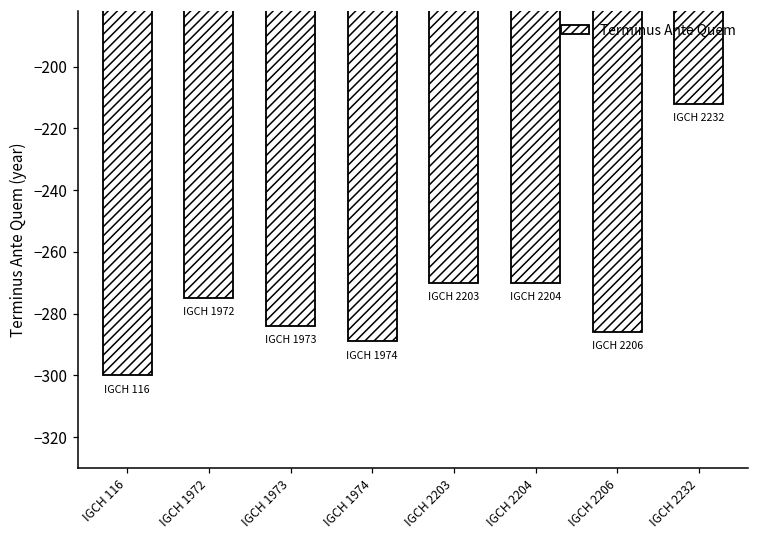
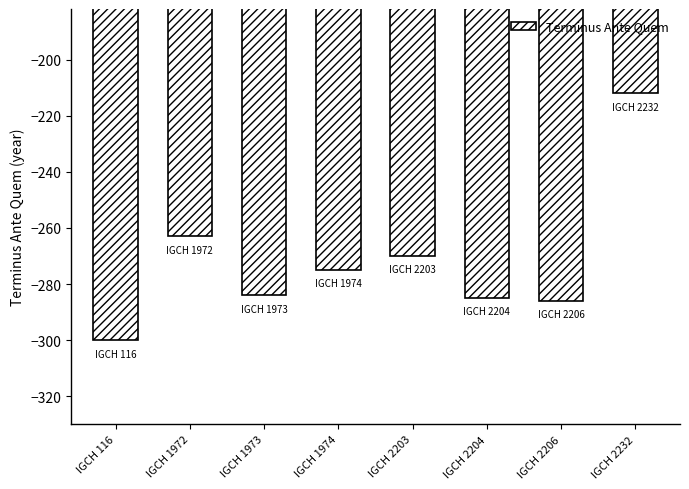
  {
-   "IGCH 1972": -275,
-   "IGCH 1974": -289,
-   "IGCH 2204": -270
+   "IGCH 1972": -263,
+   "IGCH 1974": -275,
+   "IGCH 2204": -285
  }
